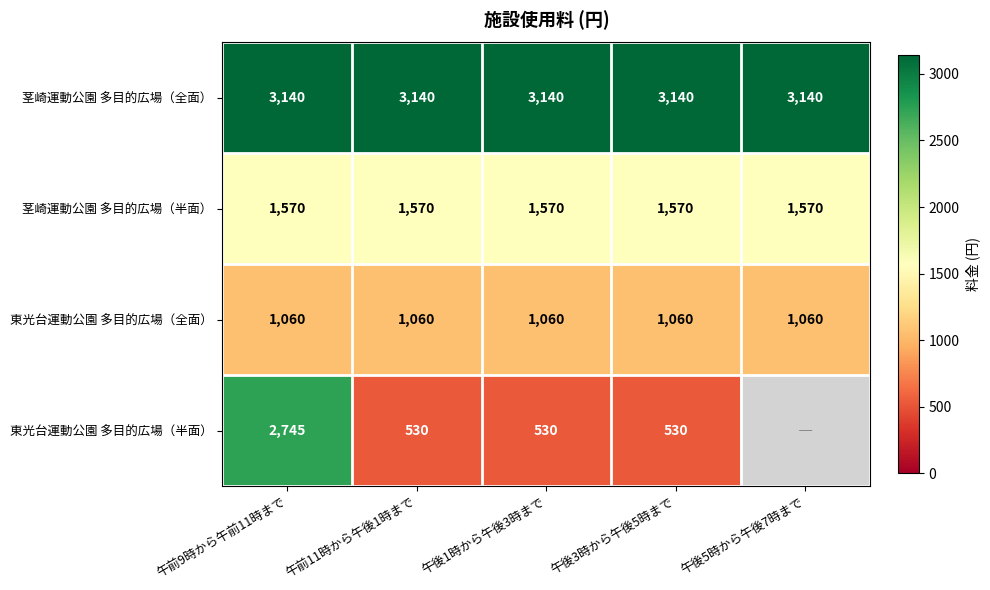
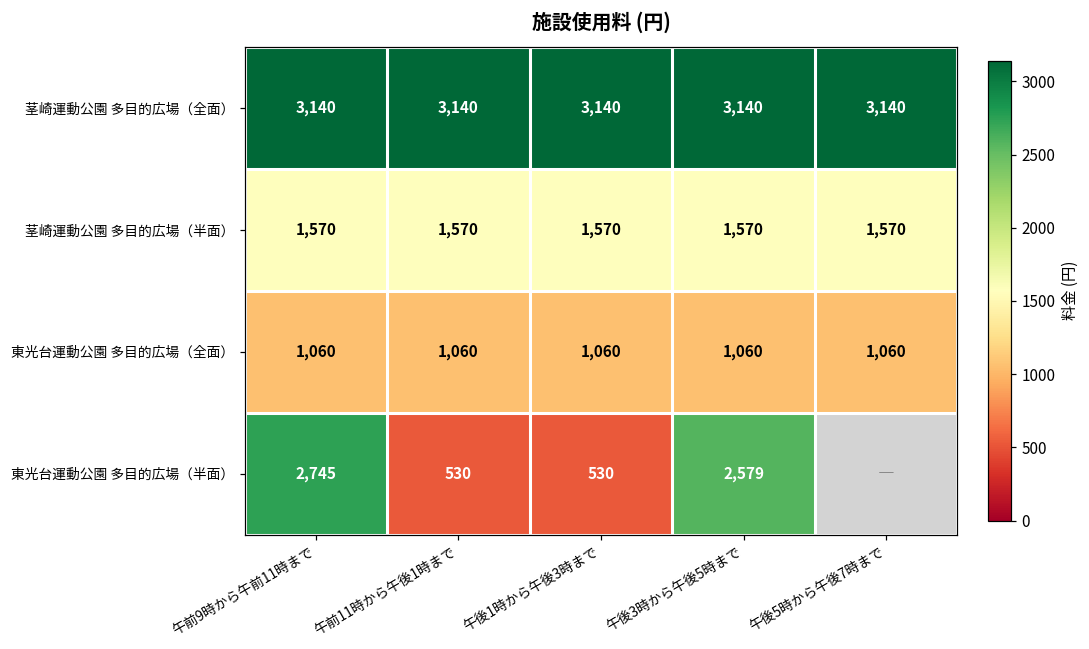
  {
    "茎崎運動公園 多目的広場（全面）": {
      "午前9時から午前11時まで": "3,140",
      "午前11時から午後1時まで": "3,140",
      "午後1時から午後3時まで": "3,140",
      "午後3時から午後5時まで": "3,140",
      "午後5時から午後7時まで": "3,140"
    },
    "茎崎運動公園 多目的広場（半面）": {
      "午前9時から午前11時まで": "1,570",
      "午前11時から午後1時まで": "1,570",
      "午後1時から午後3時まで": "1,570",
      "午後3時から午後5時まで": "1,570",
      "午後5時から午後7時まで": "1,570"
    },
    "東光台運動公園 多目的広場（全面）": {
      "午前9時から午前11時まで": "1,060",
      "午前11時から午後1時まで": "1,060",
      "午後1時から午後3時まで": "1,060",
      "午後3時から午後5時まで": "1,060",
      "午後5時から午後7時まで": "1,060"
    },
    "東光台運動公園 多目的広場（半面）": {
      "午前9時から午前11時まで": "2,745",
      "午前11時から午後1時まで": "530",
      "午後1時から午後3時まで": "530",
-     "午後3時から午後5時まで": "530"
+     "午後3時から午後5時まで": "2,579"
    }
  }
